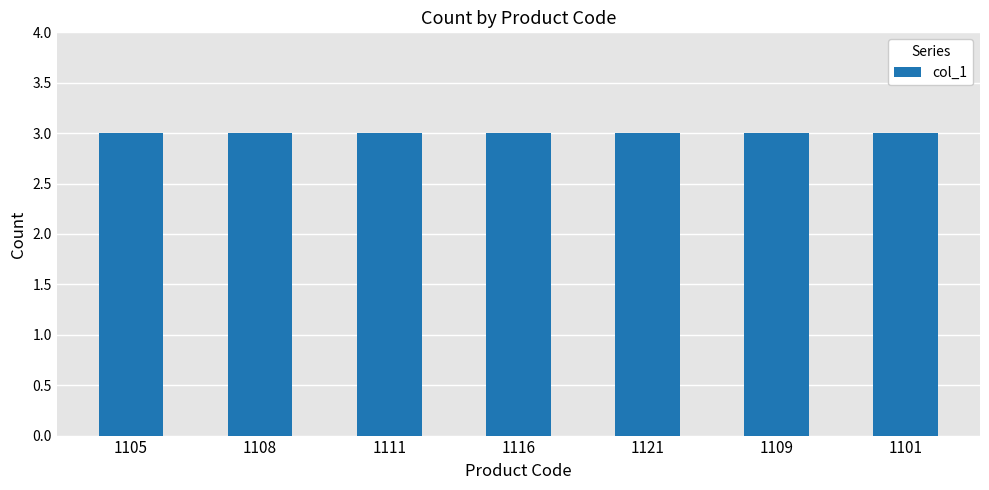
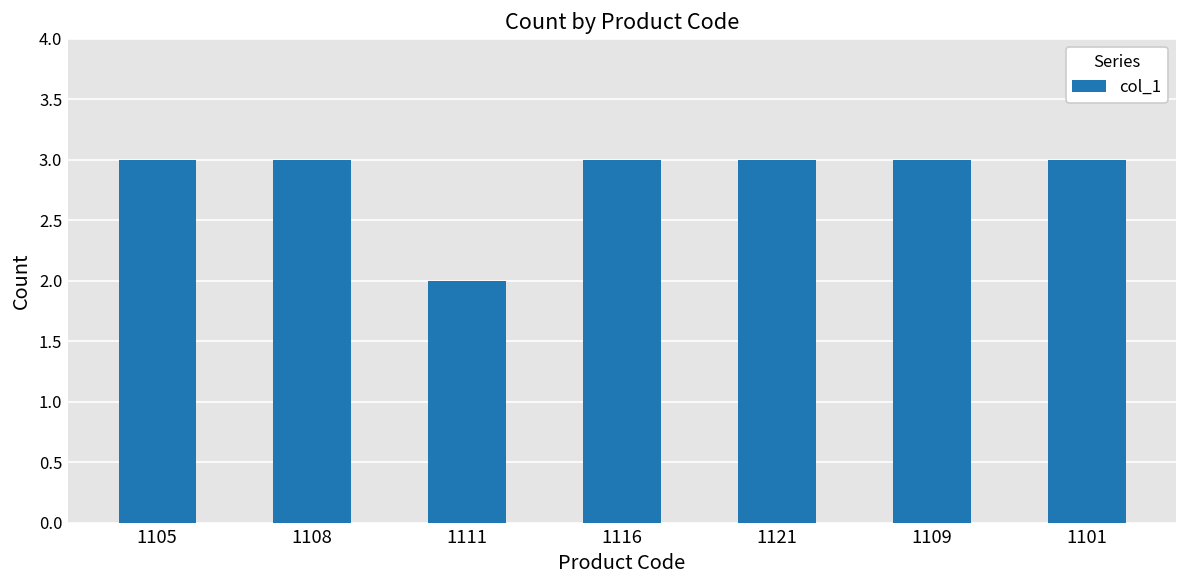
  {
    "1105": 3,
    "1108": 3,
-   "1111": 3,
+   "1111": 2,
    "1116": 3,
    "1121": 3,
    "1109": 3,
    "1101": 3
  }
